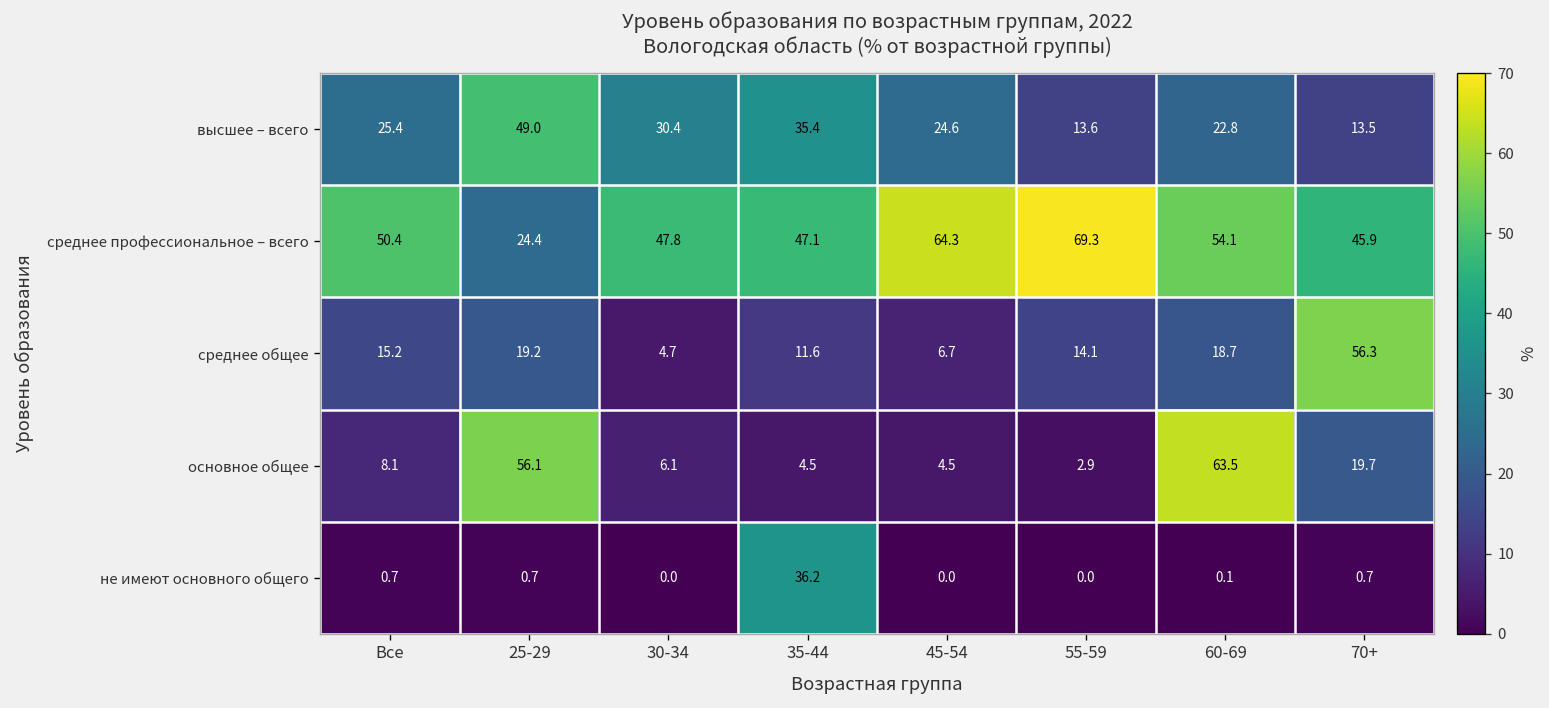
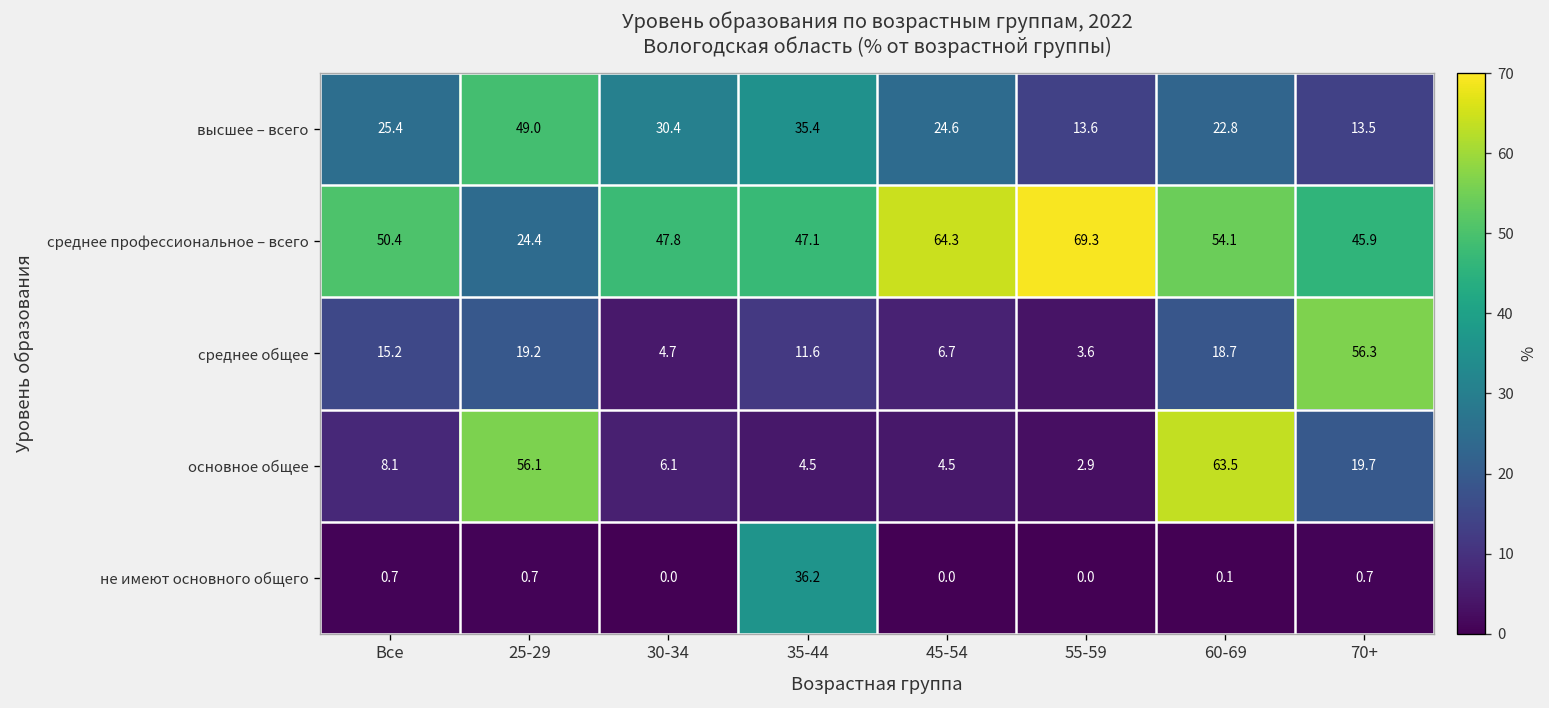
  {
    "высшее – всего": {
      "Все": 25.4,
      "25-29": 49.0,
      "30-34": 30.4,
      "35-44": 35.4,
      "45-54": 24.6,
      "55-59": 13.6,
      "60-69": 22.8,
      "70+": 13.5
    },
    "среднее профессиональное – всего": {
      "Все": 50.4,
      "25-29": 24.4,
      "30-34": 47.8,
      "35-44": 47.1,
      "45-54": 64.3,
      "55-59": 69.3,
      "60-69": 54.1,
      "70+": 45.9
    },
    "среднее общее": {
      "Все": 15.2,
      "25-29": 19.2,
      "30-34": 4.7,
      "35-44": 11.6,
      "45-54": 6.7,
-     "55-59": 14.1,
+     "55-59": 3.6,
      "60-69": 18.7,
      "70+": 56.3
    },
    "основное общее": {
      "Все": 8.1,
      "25-29": 56.1,
      "30-34": 6.1,
      "35-44": 4.5,
      "45-54": 4.5,
      "55-59": 2.9,
      "60-69": 63.5,
      "70+": 19.7
    },
    "не имеют основного общего": {
      "Все": 0.7,
      "25-29": 0.7,
      "30-34": 0.0,
      "35-44": 36.2,
      "45-54": 0.0,
      "55-59": 0.0,
      "60-69": 0.1,
      "70+": 0.7
    }
  }
